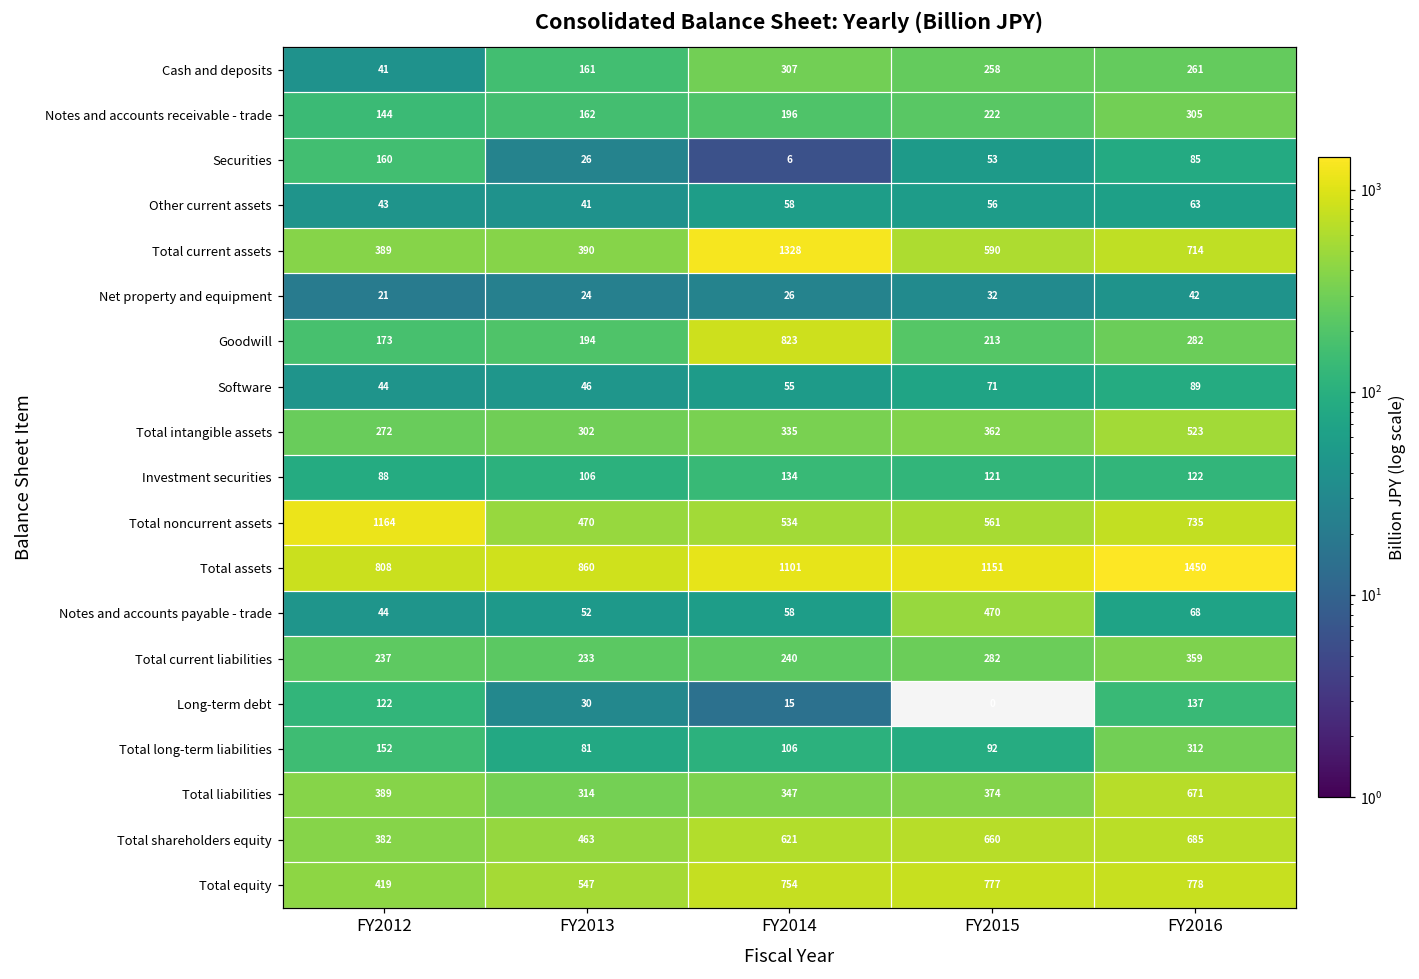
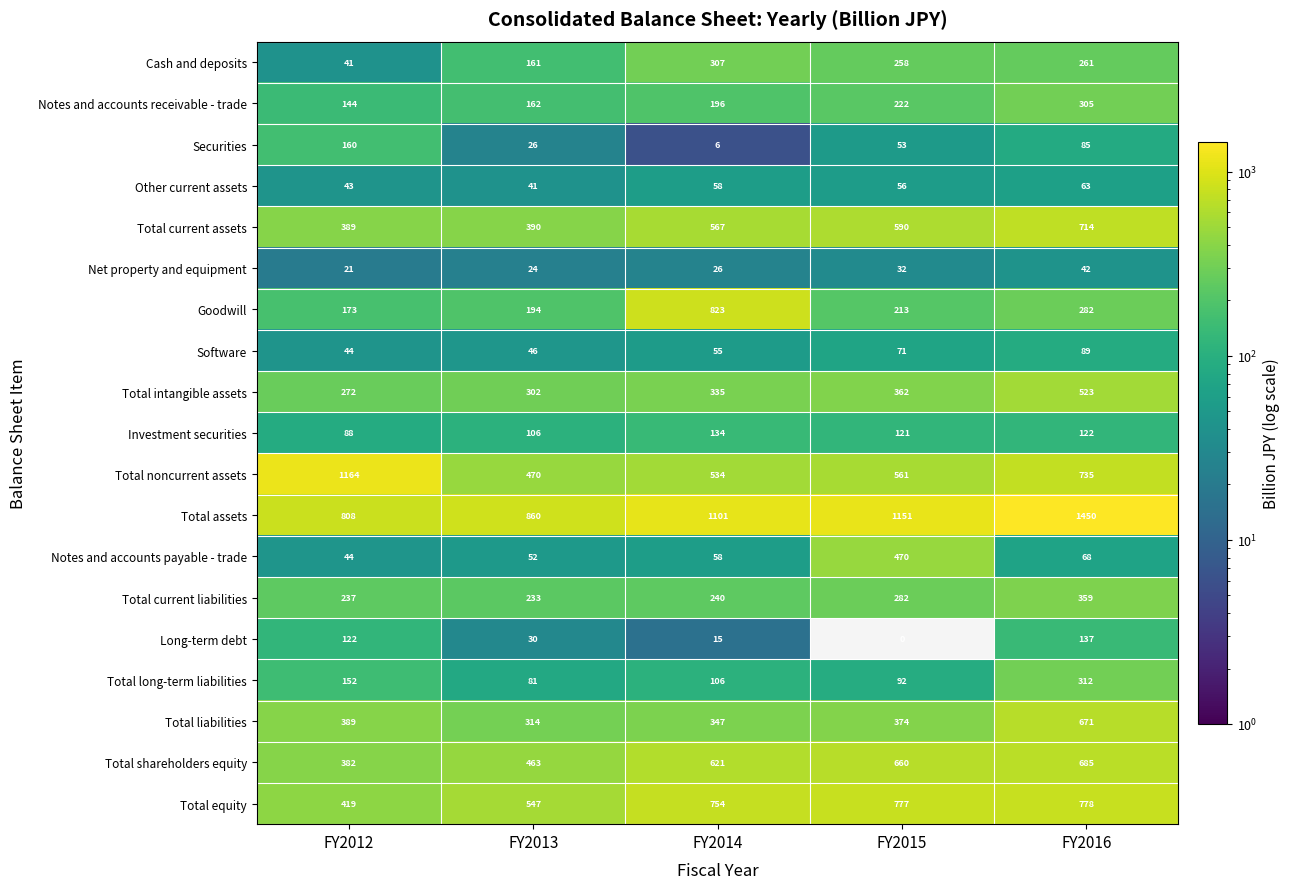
  {
    "Cash and deposits": {
      "FY2012": 41,
      "FY2013": 161,
      "FY2014": 307,
      "FY2015": 258,
      "FY2016": 261
    },
    "Notes and accounts receivable - trade": {
      "FY2012": 144,
      "FY2013": 162,
      "FY2014": 196,
      "FY2015": 222,
      "FY2016": 305
    },
    "Securities": {
      "FY2012": 160,
      "FY2013": 26,
      "FY2014": 6,
      "FY2015": 53,
      "FY2016": 85
    },
    "Other current assets": {
      "FY2012": 43,
      "FY2013": 41,
      "FY2014": 58,
      "FY2015": 56,
      "FY2016": 63
    },
    "Total current assets": {
      "FY2012": 389,
      "FY2013": 390,
-     "FY2014": 1328,
+     "FY2014": 567,
      "FY2015": 590,
      "FY2016": 714
    },
    "Net property and equipment": {
      "FY2012": 21,
      "FY2013": 24,
      "FY2014": 26,
      "FY2015": 32,
      "FY2016": 42
    },
    "Goodwill": {
      "FY2012": 173,
      "FY2013": 194,
      "FY2014": 823,
      "FY2015": 213,
      "FY2016": 282
    },
    "Software": {
      "FY2012": 44,
      "FY2013": 46,
      "FY2014": 55,
      "FY2015": 71,
      "FY2016": 89
    },
    "Total intangible assets": {
      "FY2012": 272,
      "FY2013": 302,
      "FY2014": 335,
      "FY2015": 362,
      "FY2016": 523
    },
    "Investment securities": {
      "FY2012": 88,
      "FY2013": 106,
      "FY2014": 134,
      "FY2015": 121,
      "FY2016": 122
    },
    "Total noncurrent assets": {
      "FY2012": 1164,
      "FY2013": 470,
      "FY2014": 534,
      "FY2015": 561,
      "FY2016": 735
    },
    "Total assets": {
      "FY2012": 808,
      "FY2013": 860,
      "FY2014": 1101,
      "FY2015": 1151,
      "FY2016": 1450
    },
    "Notes and accounts payable - trade": {
      "FY2012": 44,
      "FY2013": 52,
      "FY2014": 58,
      "FY2015": 470,
      "FY2016": 68
    },
    "Total current liabilities": {
      "FY2012": 237,
      "FY2013": 233,
      "FY2014": 240,
      "FY2015": 282,
      "FY2016": 359
    },
    "Long-term debt": {
      "FY2012": 122,
      "FY2013": 30,
      "FY2014": 15,
      "FY2016": 137
    },
    "Total long-term liabilities": {
      "FY2012": 152,
      "FY2013": 81,
      "FY2014": 106,
      "FY2015": 92,
      "FY2016": 312
    },
    "Total liabilities": {
      "FY2012": 389,
      "FY2013": 314,
      "FY2014": 347,
      "FY2015": 374,
      "FY2016": 671
    },
    "Total shareholders equity": {
      "FY2012": 382,
      "FY2013": 463,
      "FY2014": 621,
      "FY2015": 660,
      "FY2016": 685
    },
    "Total equity": {
      "FY2012": 419,
      "FY2013": 547,
      "FY2014": 754,
      "FY2015": 777,
      "FY2016": 778
    }
  }
